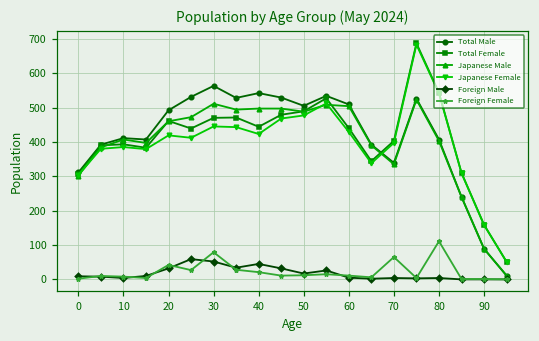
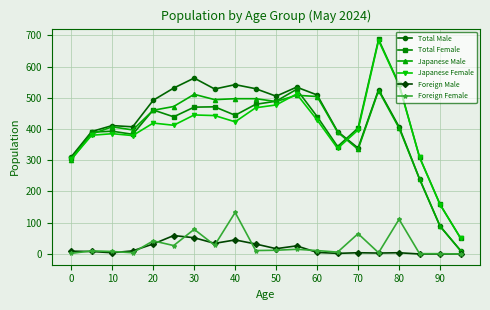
  {
    "Foreign Female": {
      "20": 40,
      "30": 80,
-     "40": 20,
+     "40": 130,
      "70": 70,
      "80": 110
    }
  }
